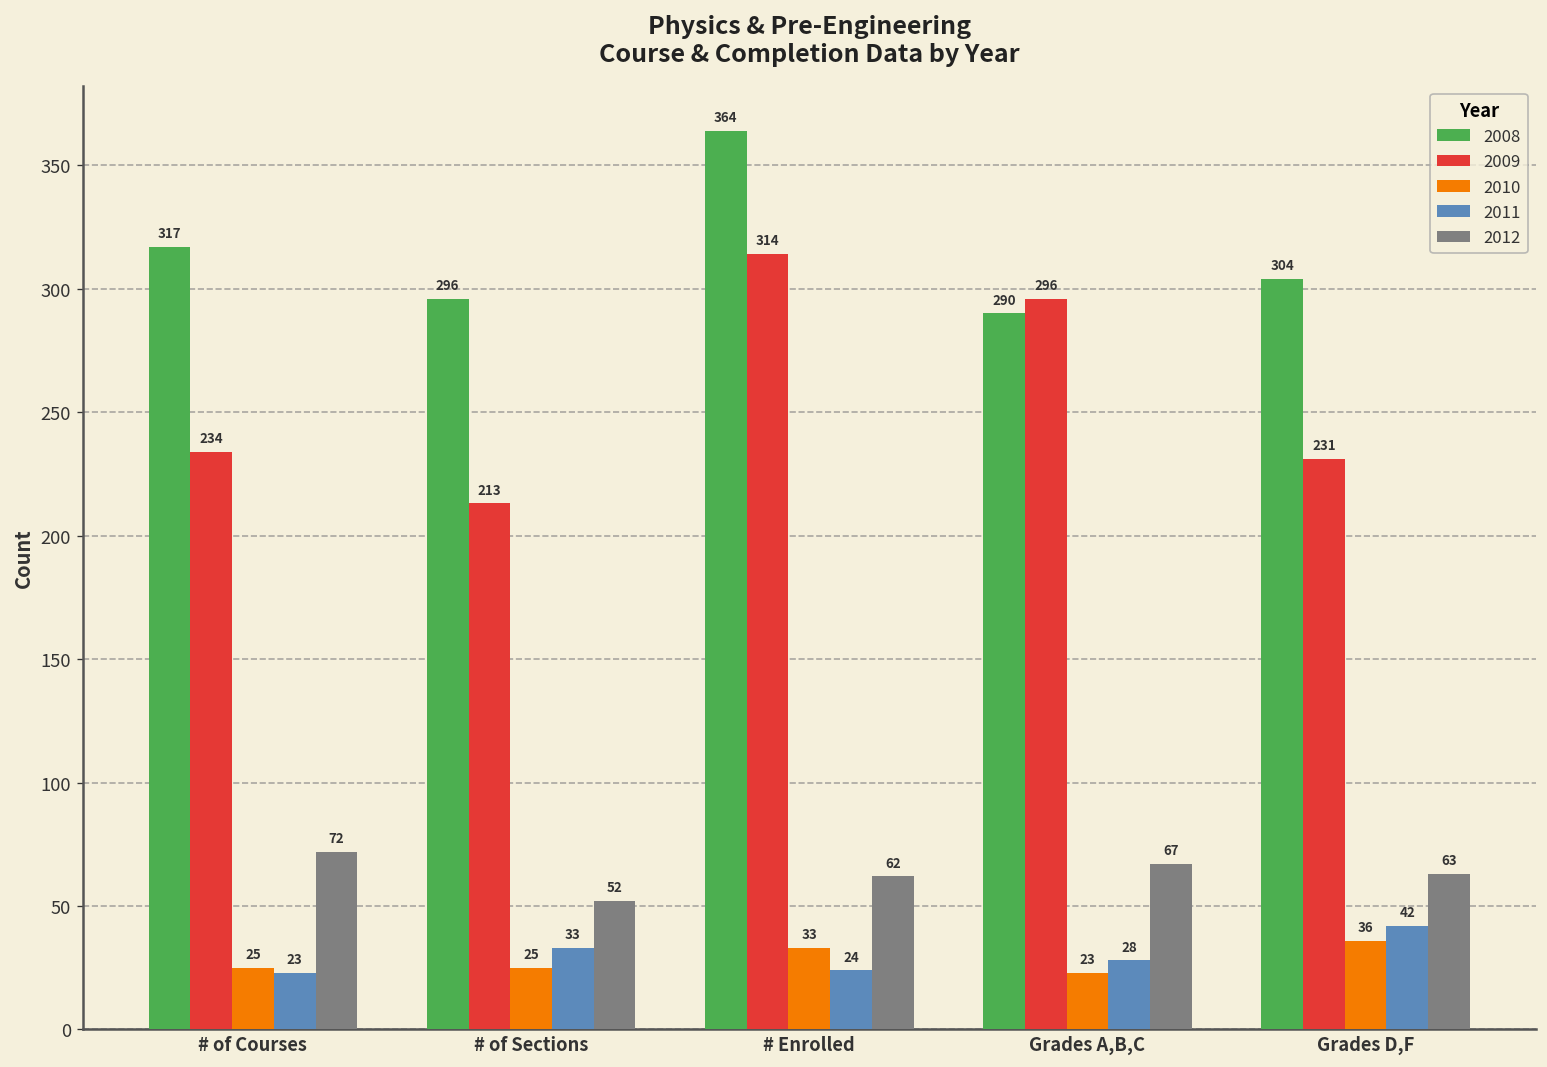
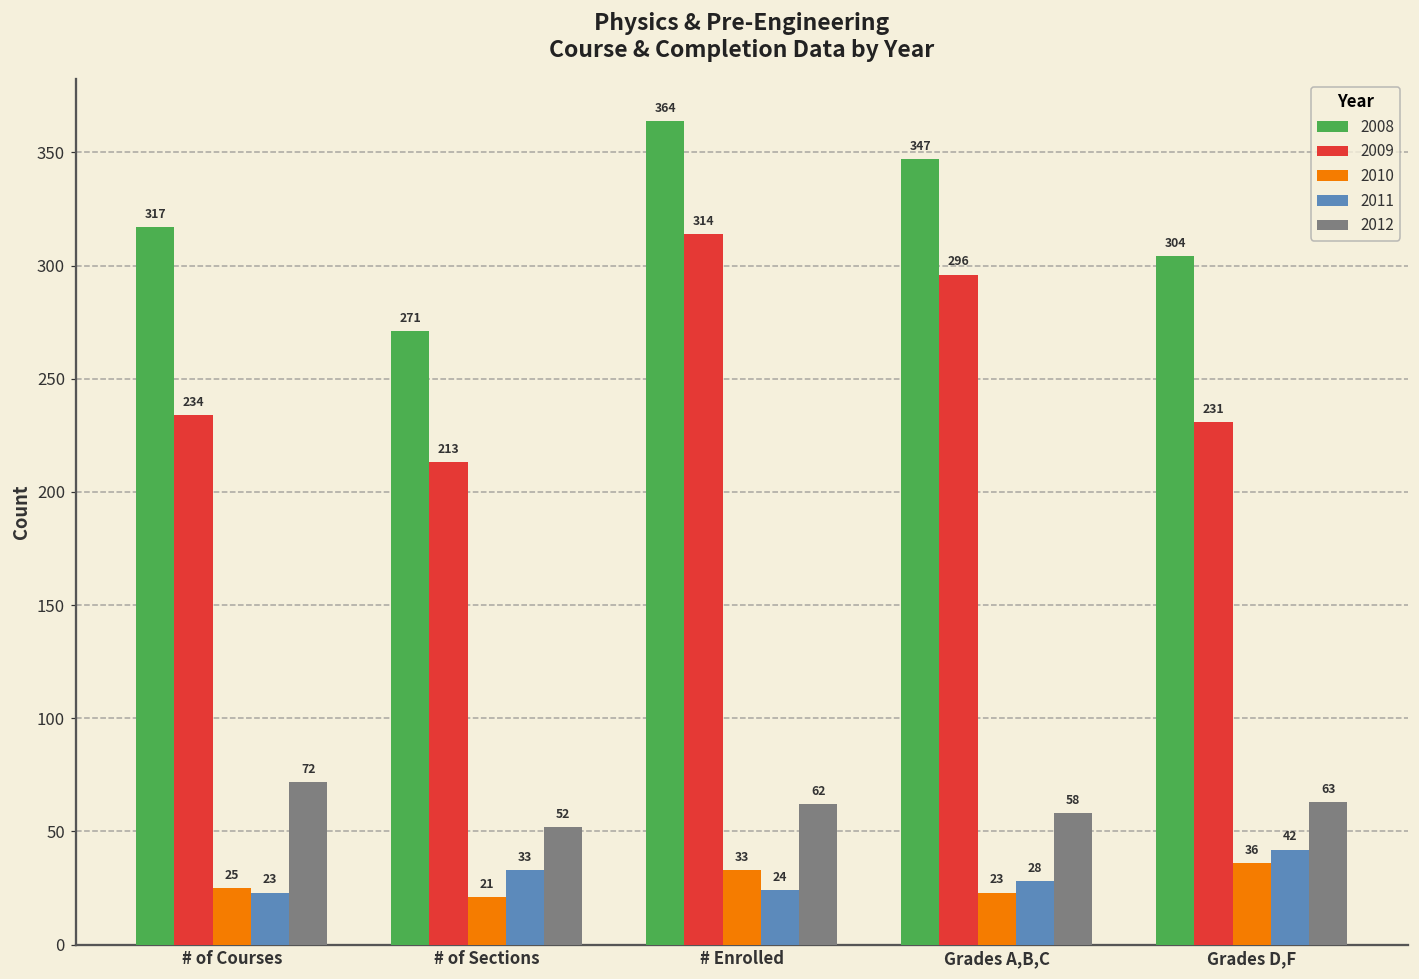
  {
    "2008": {
      "# of Courses": 317,
-     "# of Sections": 296,
+     "# of Sections": 271,
      "# Enrolled": 364,
-     "Grades A,B,C": 290,
+     "Grades A,B,C": 347,
      "Grades D,F": 304
    },
    "2009": {
      "# of Courses": 234,
      "# of Sections": 213,
      "# Enrolled": 314,
      "Grades A,B,C": 296,
      "Grades D,F": 231
    },
    "2010": {
      "# of Courses": 25,
-     "# of Sections": 25,
+     "# of Sections": 21,
      "# Enrolled": 33,
      "Grades A,B,C": 23,
      "Grades D,F": 36
    },
    "2011": {
      "# of Courses": 23,
      "# of Sections": 33,
      "# Enrolled": 24,
      "Grades A,B,C": 28,
      "Grades D,F": 42
    },
    "2012": {
      "# of Courses": 72,
      "# of Sections": 52,
      "# Enrolled": 62,
-     "Grades A,B,C": 67,
+     "Grades A,B,C": 58,
      "Grades D,F": 63
    }
  }
